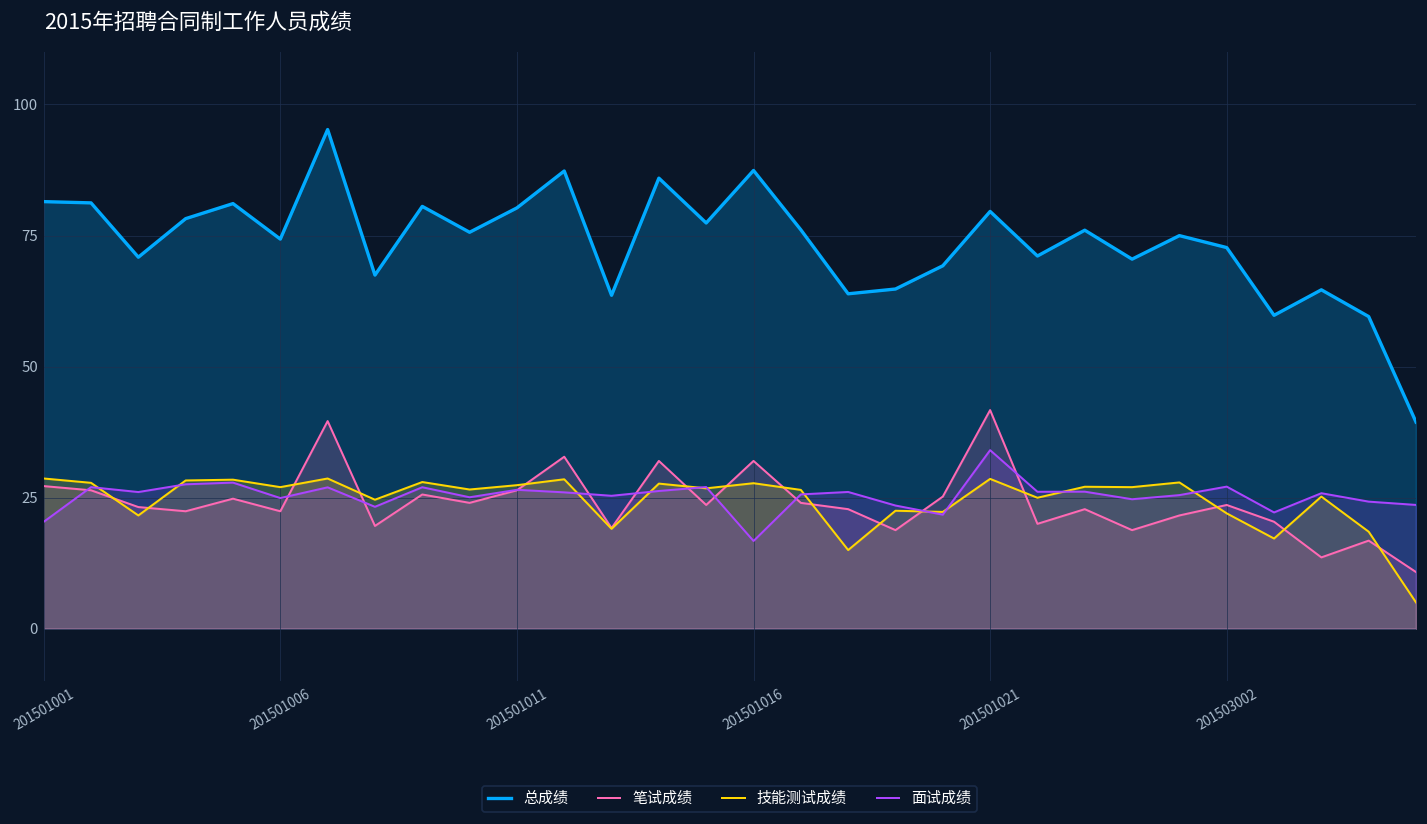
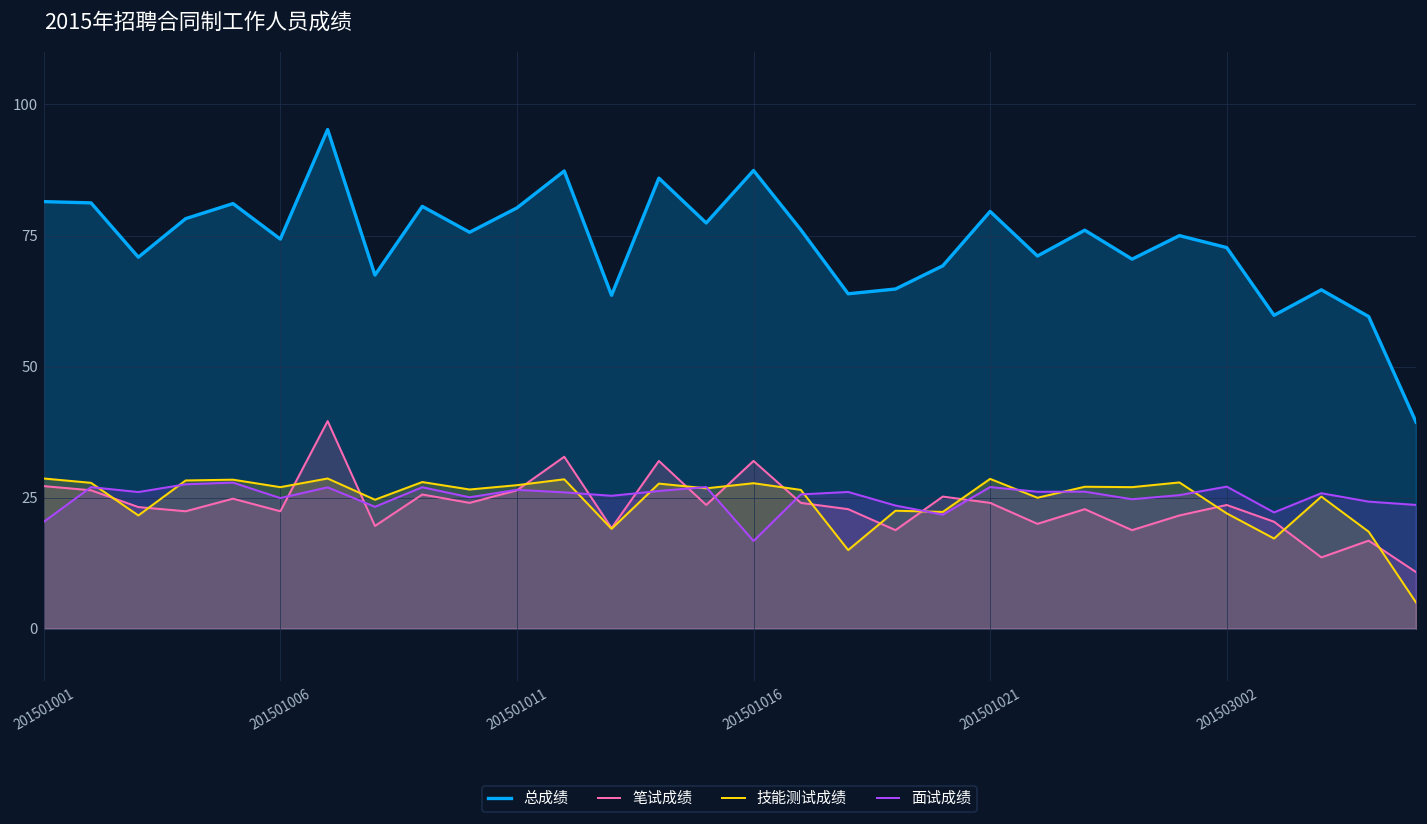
  {
    "总成绩": {
      "201501001": 81,
      "201501006": 74,
      "201501011": 80,
      "201501016": 87,
      "201501021": 80,
      "201503002": 73
    },
    "笔试成绩": {
      "201501001": 27,
      "201501006": 22,
      "201501016": 32,
-     "201501021": 42,
+     "201501021": 24,
      "201503002": 24
    },
    "技能测试成绩": {
      "201501001": 29,
      "201501006": 27,
      "201501011": 27,
      "201501016": 28,
      "201501021": 29,
      "201503002": 22
    },
    "面试成绩": {
      "201501001": 20,
      "201501006": 25,
      "201501016": 17,
-     "201501021": 34,
+     "201501021": 27,
      "201503002": 27
    }
  }
